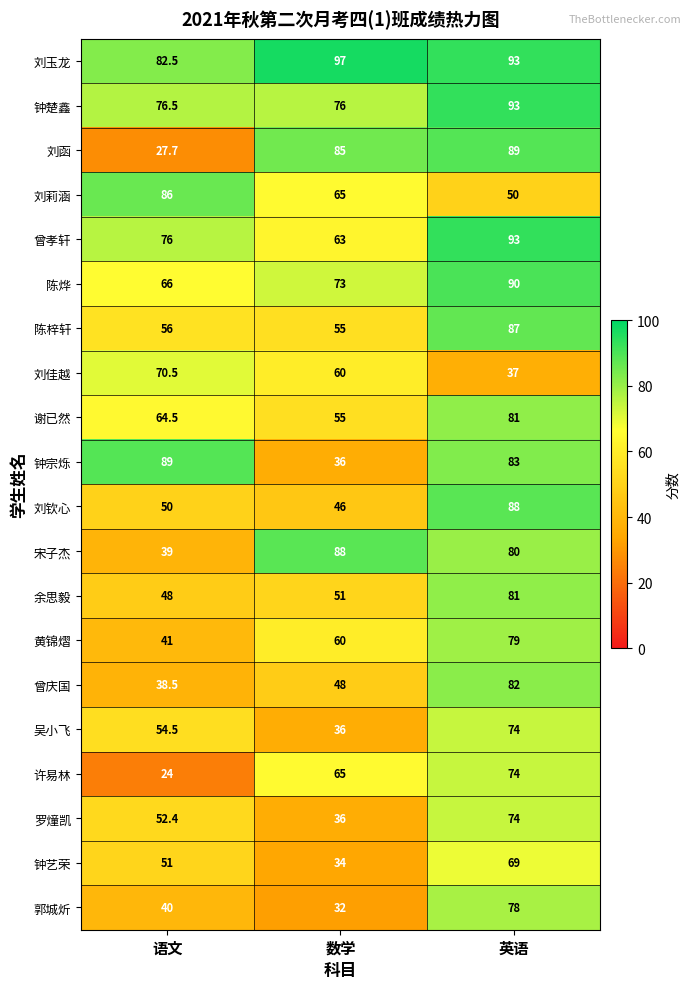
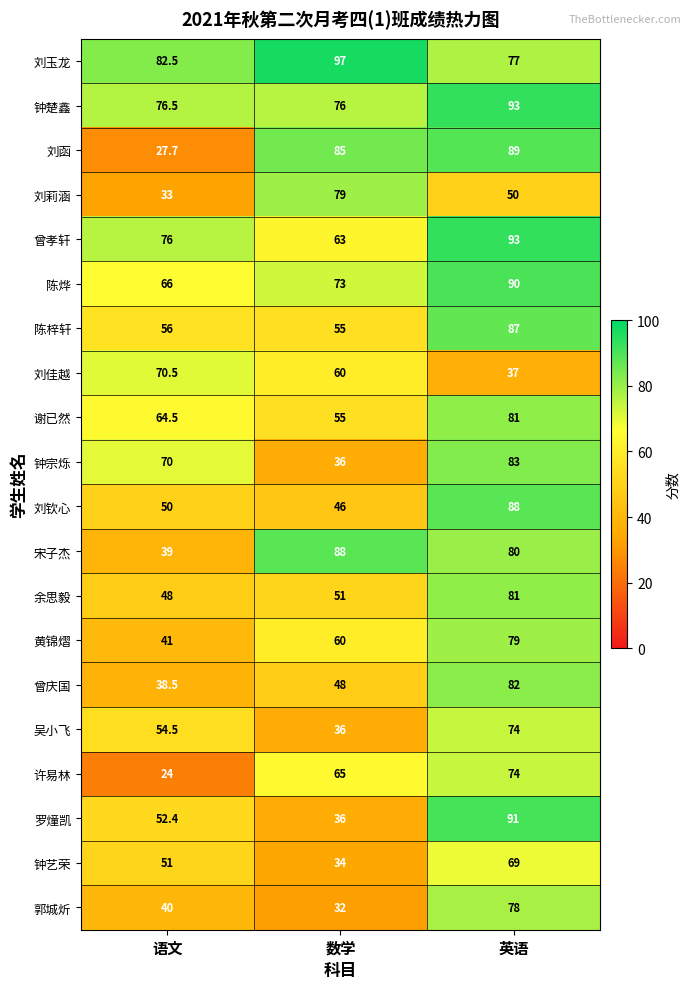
  {
    "刘玉龙": {
      "语文": 82.5,
      "数学": 97,
-     "英语": 93
+     "英语": 77
    },
    "钟楚鑫": {
      "语文": 76.5,
      "数学": 76,
      "英语": 93
    },
    "刘函": {
      "语文": 27.7,
      "数学": 85,
      "英语": 89
    },
    "刘莉涵": {
-     "语文": 86,
-     "数学": 65,
+     "语文": 33,
+     "数学": 79,
      "英语": 50
    },
    "曾孝轩": {
      "语文": 76,
      "数学": 63,
      "英语": 93
    },
    "陈烨": {
      "语文": 66,
      "数学": 73,
      "英语": 90
    },
    "陈梓轩": {
      "语文": 56,
      "数学": 55,
      "英语": 87
    },
    "刘佳越": {
      "语文": 70.5,
      "数学": 60,
      "英语": 37
    },
    "谢已然": {
      "语文": 64.5,
      "数学": 55,
      "英语": 81
    },
    "钟宗烁": {
-     "语文": 89,
+     "语文": 70,
      "数学": 36,
      "英语": 83
    },
    "刘钦心": {
      "语文": 50,
      "数学": 46,
      "英语": 88
    },
    "宋子杰": {
      "语文": 39,
      "数学": 88,
      "英语": 80
    },
    "余思毅": {
      "语文": 48,
      "数学": 51,
      "英语": 81
    },
    "黄锦熠": {
      "语文": 41,
      "数学": 60,
      "英语": 79
    },
    "曾庆国": {
      "语文": 38.5,
      "数学": 48,
      "英语": 82
    },
    "吴小飞": {
      "语文": 54.5,
      "数学": 36,
      "英语": 74
    },
    "许易林": {
      "语文": 24,
      "数学": 65,
      "英语": 74
    },
    "罗燑凯": {
      "语文": 52.4,
      "数学": 36,
-     "英语": 74
+     "英语": 91
    },
    "钟艺荣": {
      "语文": 51,
      "数学": 34,
      "英语": 69
    },
    "郭城炘": {
      "语文": 40,
      "数学": 32,
      "英语": 78
    }
  }
